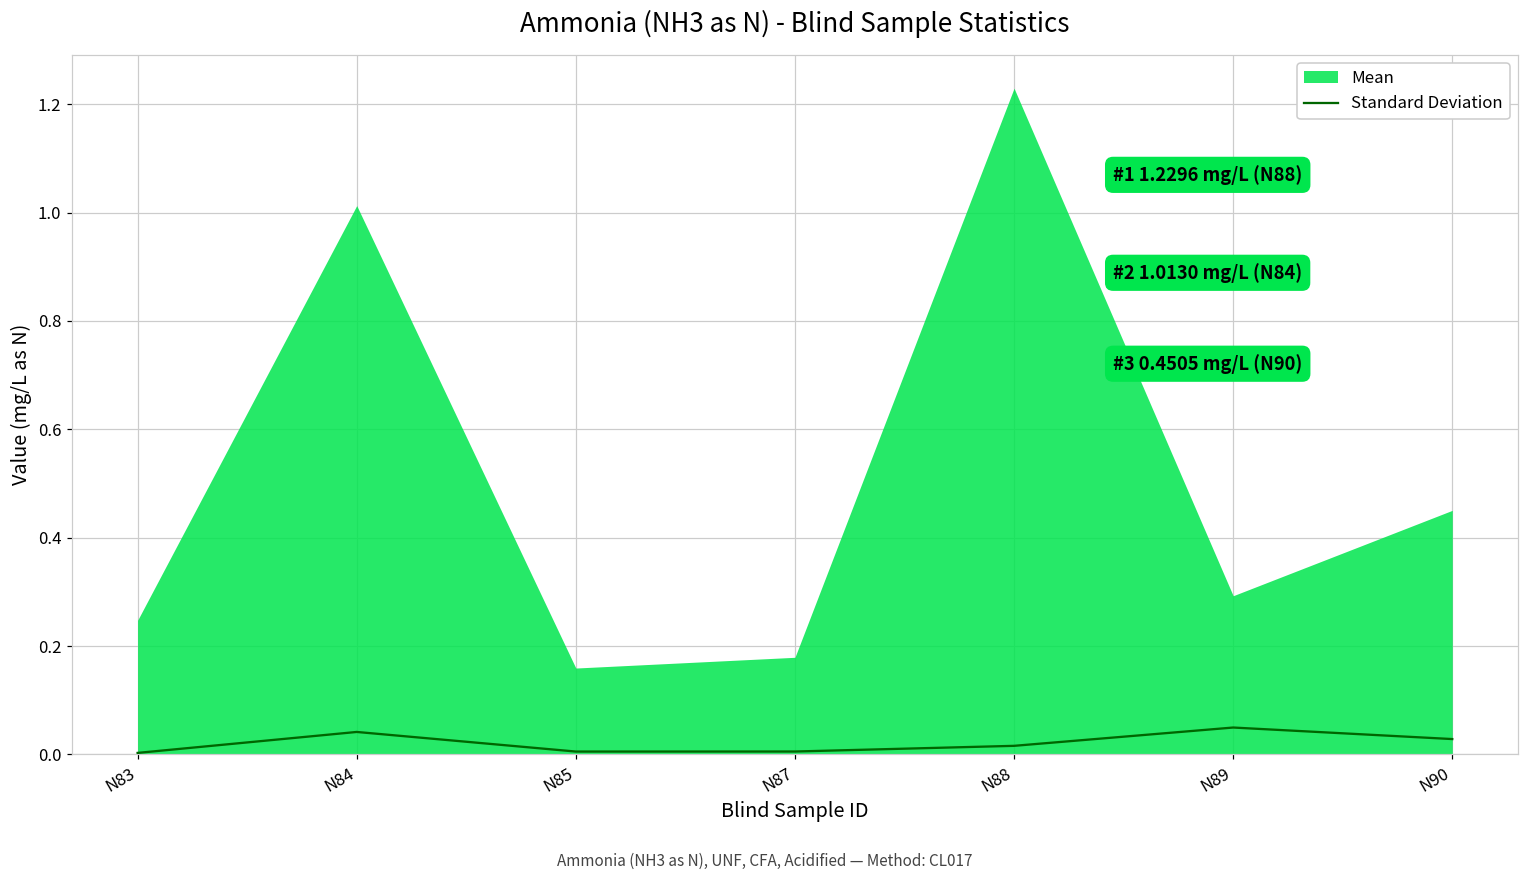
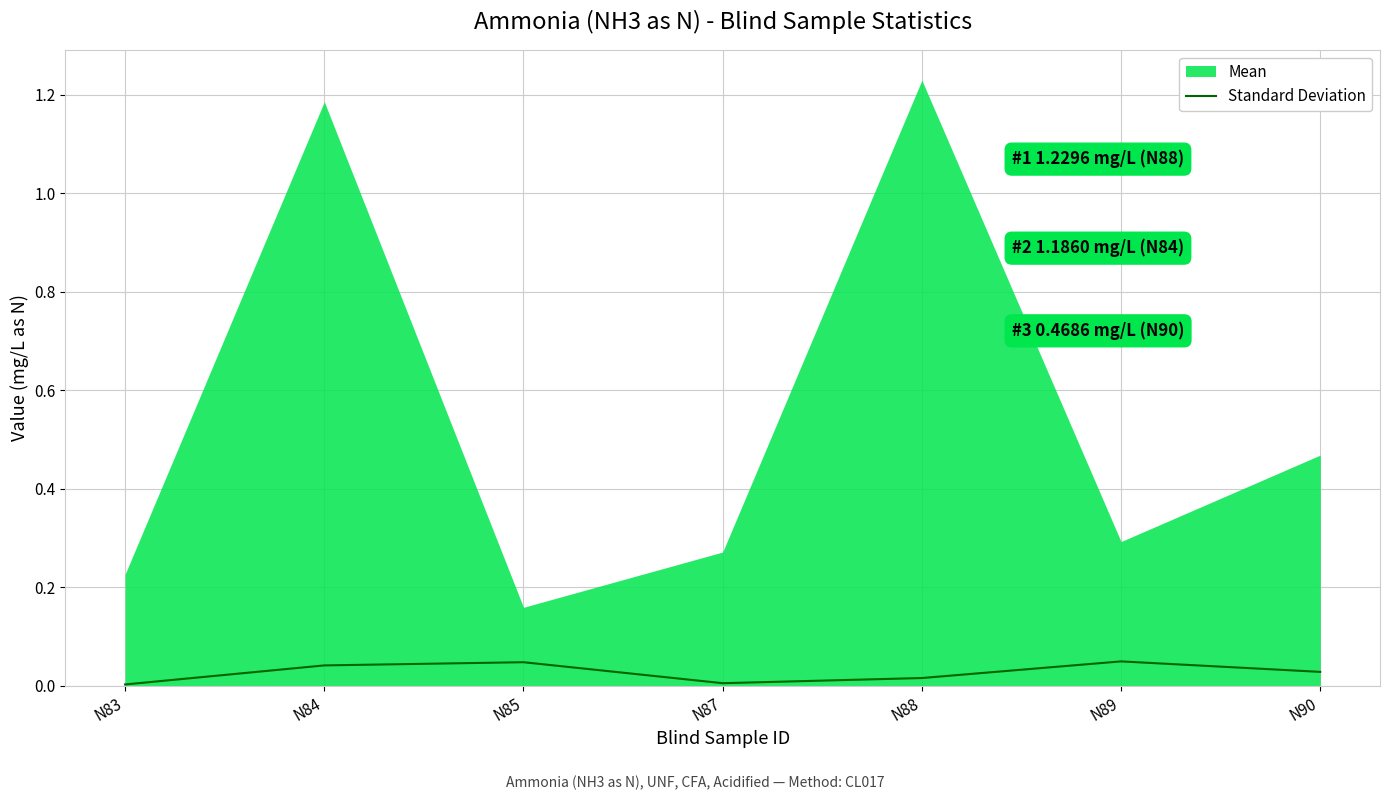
  {
    "Mean": {
-     "N83": 0.25,
-     "N84": 1.0130,
-     "N87": 0.18,
-     "N90": 0.4505
+     "N83": 0.23,
+     "N84": 1.1860,
+     "N87": 0.27,
+     "N90": 0.4686
    },
    "Standard Deviation": {
      "N83": 0.00,
      "N84": 0.04,
-     "N85": 0.01,
+     "N85": 0.05,
      "N87": 0.01,
      "N88": 0.02,
      "N89": 0.05,
      "N90": 0.03
    }
  }
